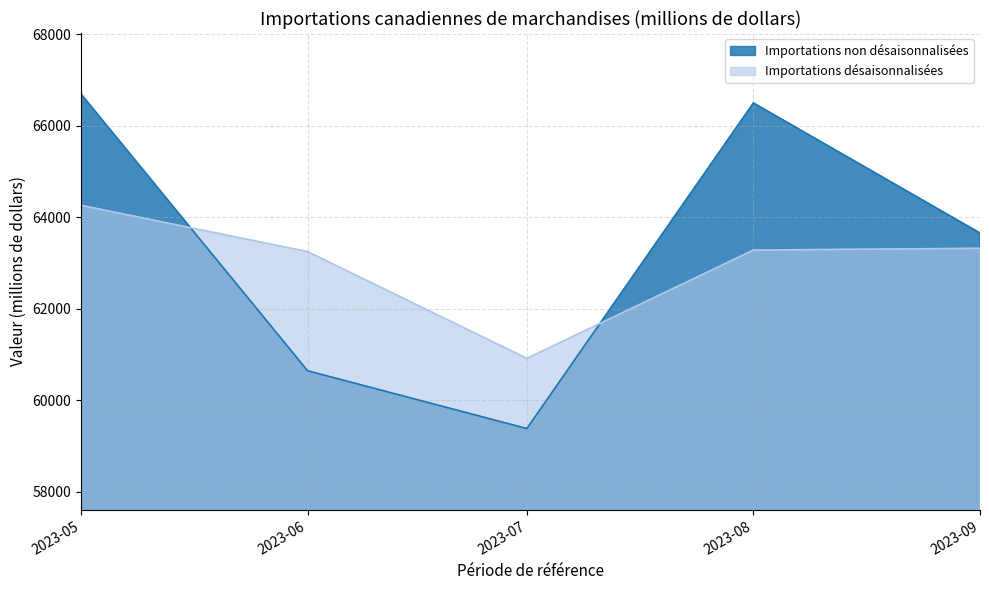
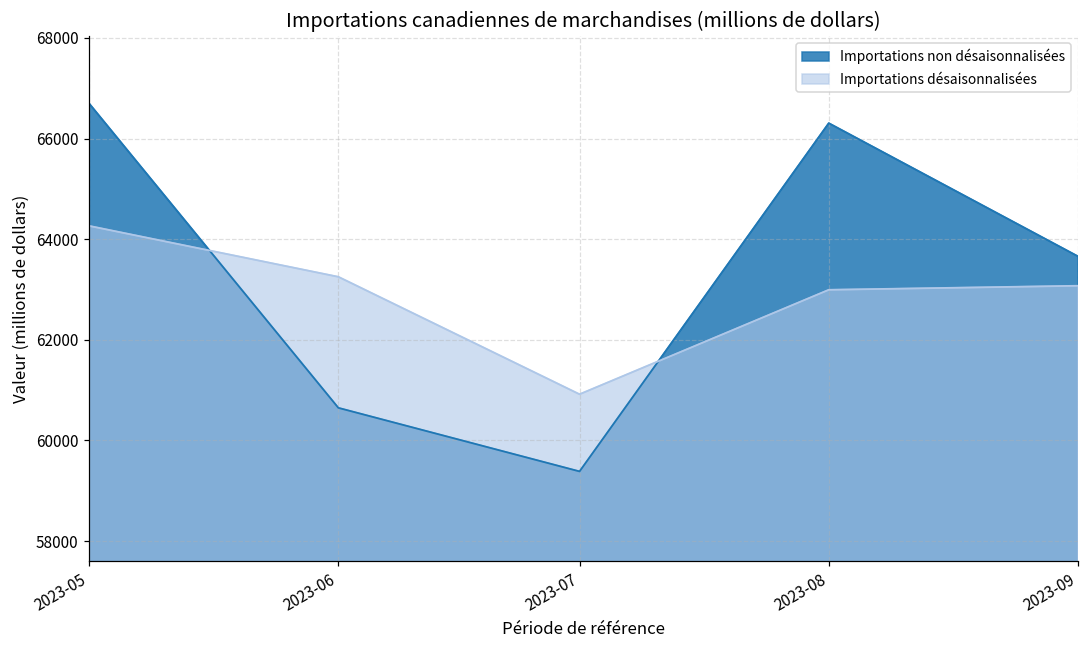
  {
    "Importations non désaisonnalisées": {
      "2023-05": 66700,
      "2023-06": 60600,
      "2023-07": 59400,
-     "2023-08": 66500,
+     "2023-08": 66300,
      "2023-09": 63700
    },
    "Importations désaisonnalisées": {
      "2023-05": 64300,
      "2023-06": 63300,
      "2023-07": 60900,
-     "2023-08": 63300,
-     "2023-09": 63300
+     "2023-08": 63000,
+     "2023-09": 63100
    }
  }
